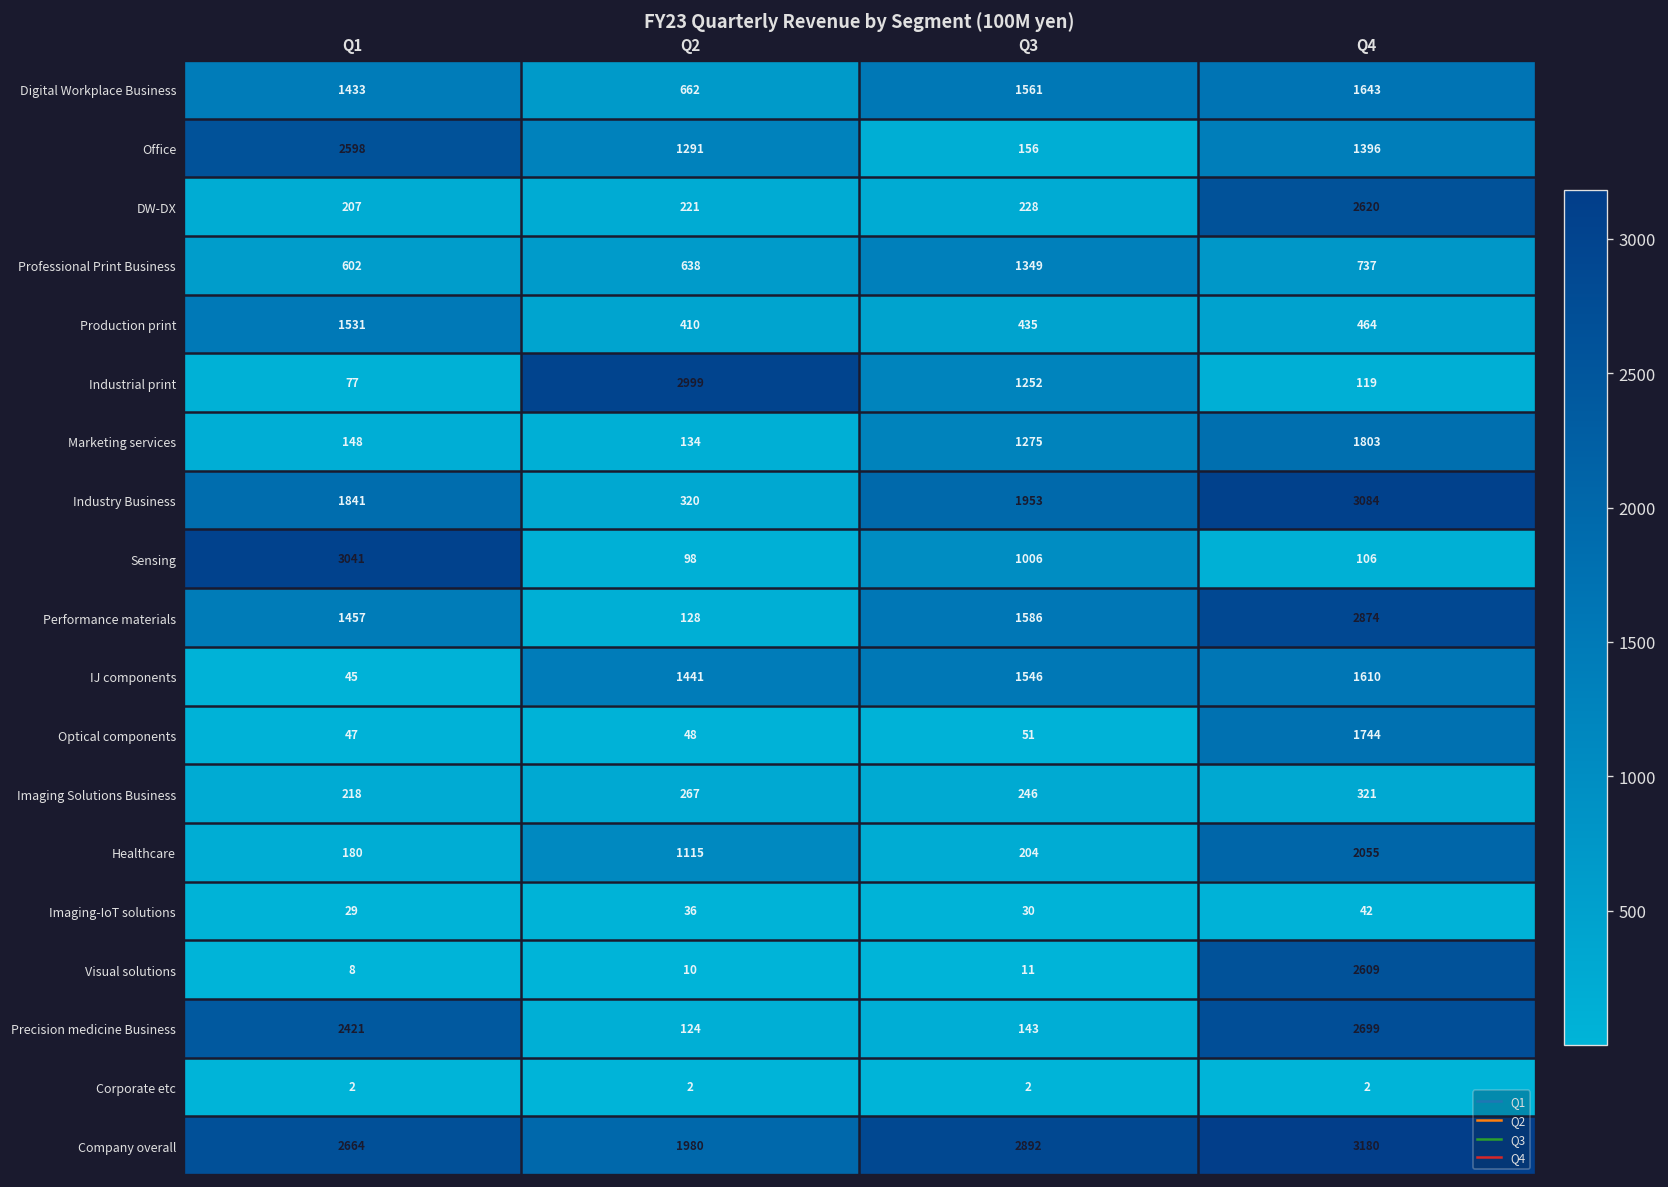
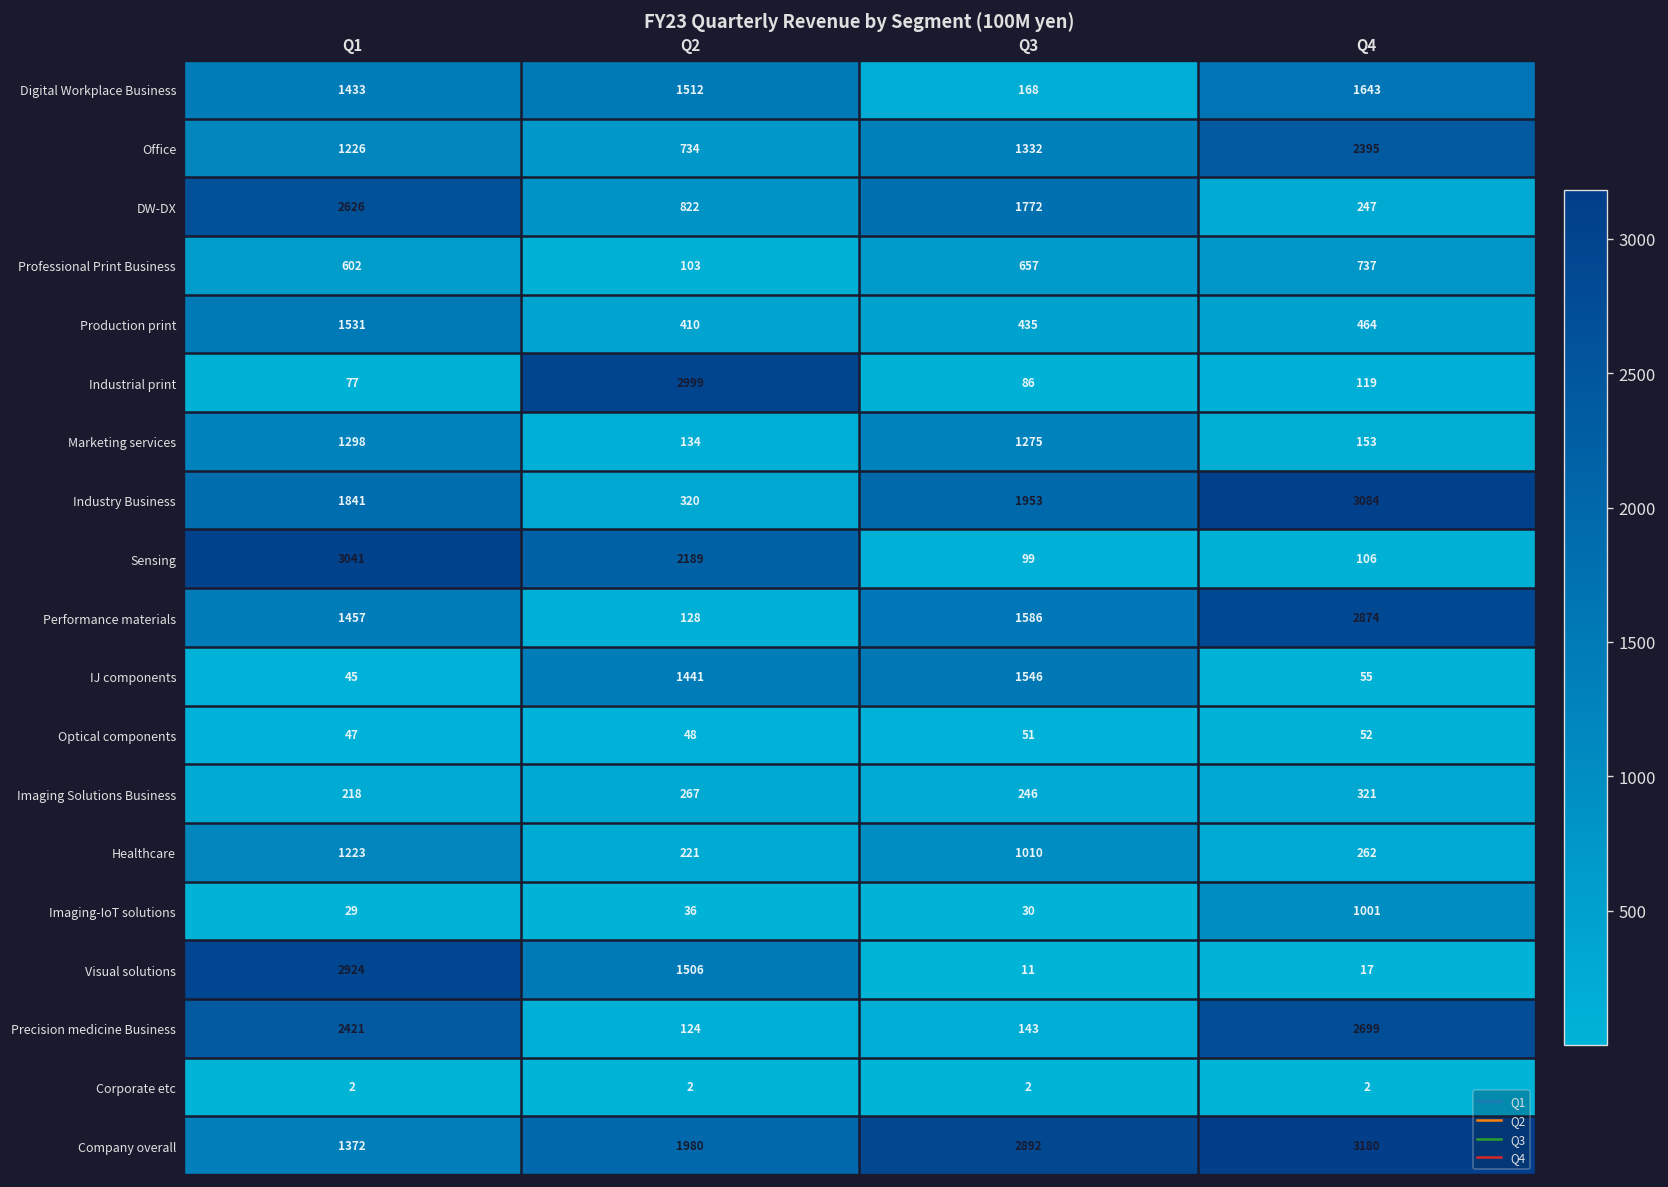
  {
    "Digital Workplace Business": {
      "Q1": 1433,
-     "Q2": 662,
-     "Q3": 1561,
+     "Q2": 1512,
+     "Q3": 168,
      "Q4": 1643
    },
    "Office": {
-     "Q1": 2598,
-     "Q2": 1291,
-     "Q3": 156,
-     "Q4": 1396
+     "Q1": 1226,
+     "Q2": 734,
+     "Q3": 1332,
+     "Q4": 2395
    },
    "DW-DX": {
-     "Q1": 207,
-     "Q2": 221,
-     "Q3": 228,
-     "Q4": 2620
+     "Q1": 2626,
+     "Q2": 822,
+     "Q3": 1772,
+     "Q4": 247
    },
    "Professional Print Business": {
      "Q1": 602,
-     "Q2": 638,
-     "Q3": 1349,
+     "Q2": 103,
+     "Q3": 657,
      "Q4": 737
    },
    "Production print": {
      "Q1": 1531,
      "Q2": 410,
      "Q3": 435,
      "Q4": 464
    },
    "Industrial print": {
      "Q1": 77,
      "Q2": 2999,
-     "Q3": 1252,
+     "Q3": 86,
      "Q4": 119
    },
    "Marketing services": {
-     "Q1": 148,
+     "Q1": 1298,
      "Q2": 134,
      "Q3": 1275,
-     "Q4": 1803
+     "Q4": 153
    },
    "Industry Business": {
      "Q1": 1841,
      "Q2": 320,
      "Q3": 1953,
      "Q4": 3084
    },
    "Sensing": {
      "Q1": 3041,
-     "Q2": 98,
-     "Q3": 1006,
+     "Q2": 2189,
+     "Q3": 99,
      "Q4": 106
    },
    "Performance materials": {
      "Q1": 1457,
      "Q2": 128,
      "Q3": 1586,
      "Q4": 2874
    },
    "IJ components": {
      "Q1": 45,
      "Q2": 1441,
      "Q3": 1546,
-     "Q4": 1610
+     "Q4": 55
    },
    "Optical components": {
      "Q1": 47,
      "Q2": 48,
      "Q3": 51,
-     "Q4": 1744
+     "Q4": 52
    },
    "Imaging Solutions Business": {
      "Q1": 218,
      "Q2": 267,
      "Q3": 246,
      "Q4": 321
    },
    "Healthcare": {
-     "Q1": 180,
-     "Q2": 1115,
-     "Q3": 204,
-     "Q4": 2055
+     "Q1": 1223,
+     "Q2": 221,
+     "Q3": 1010,
+     "Q4": 262
    },
    "Imaging-IoT solutions": {
      "Q1": 29,
      "Q2": 36,
      "Q3": 30,
-     "Q4": 42
+     "Q4": 1001
    },
    "Visual solutions": {
-     "Q1": 8,
-     "Q2": 10,
+     "Q1": 2924,
+     "Q2": 1506,
      "Q3": 11,
-     "Q4": 2609
+     "Q4": 17
    },
    "Precision medicine Business": {
      "Q1": 2421,
      "Q2": 124,
      "Q3": 143,
      "Q4": 2699
    },
    "Corporate etc": {
      "Q1": 2,
      "Q2": 2,
      "Q3": 2,
      "Q4": 2
    },
    "Company overall": {
-     "Q1": 2664,
+     "Q1": 1372,
      "Q2": 1980,
      "Q3": 2892,
      "Q4": 3180
    }
  }
